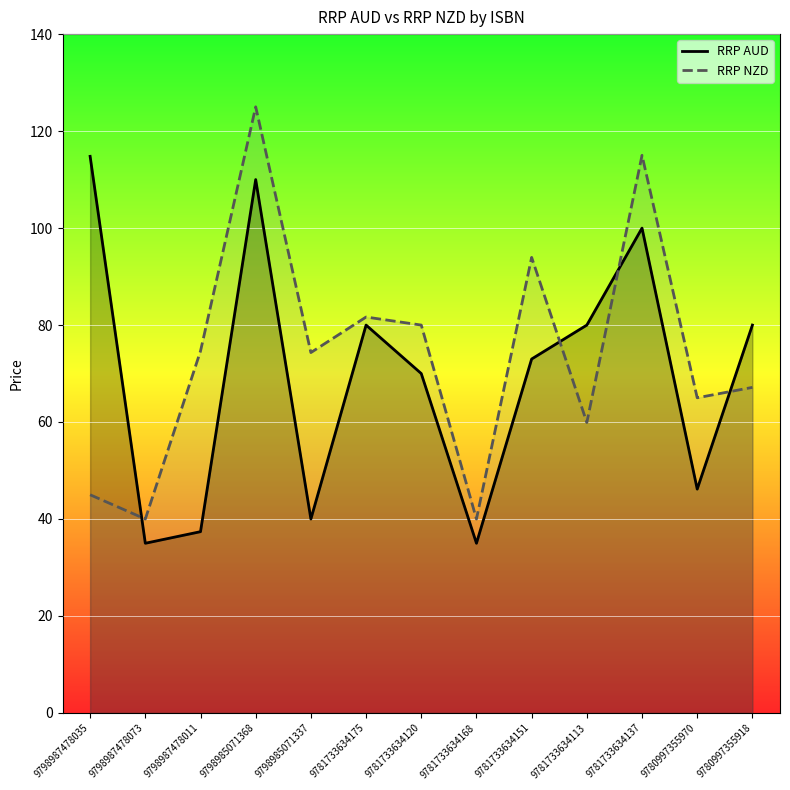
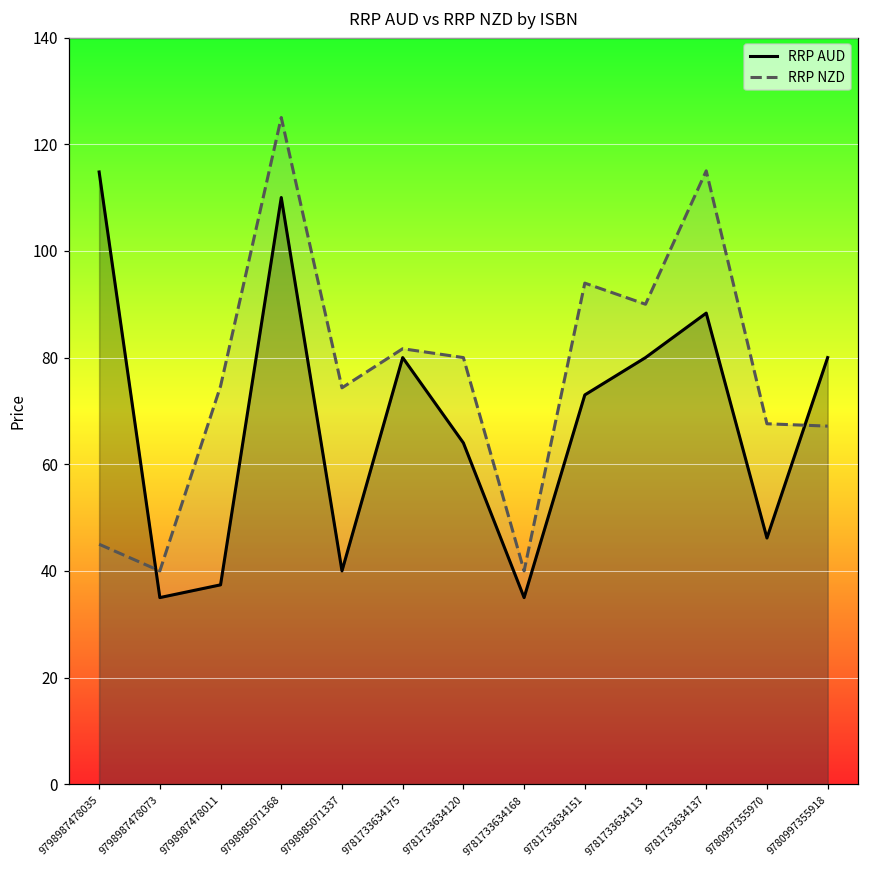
  {
    "RRP AUD": {
      "9798987478035": 115,
      "9798987478073": 35,
      "9798987478011": 37,
      "9798985071368": 110,
      "9798985071337": 40,
      "9781733634175": 80,
-     "9781733634120": 70,
+     "9781733634120": 64,
      "9781733634168": 35,
      "9781733634151": 73,
      "9781733634113": 80,
-     "9781733634137": 100,
+     "9781733634137": 88,
      "9780997355970": 46,
      "9780997355918": 80
    },
    "RRP NZD": {
      "9798987478035": 45,
      "9798987478073": 40,
      "9798987478011": 75,
      "9798985071368": 125,
      "9798985071337": 74,
      "9781733634175": 82,
      "9781733634120": 80,
      "9781733634168": 40,
      "9781733634151": 94,
-     "9781733634113": 60,
+     "9781733634113": 90,
      "9781733634137": 115,
-     "9780997355970": 65,
+     "9780997355970": 68,
      "9780997355918": 67
    }
  }
